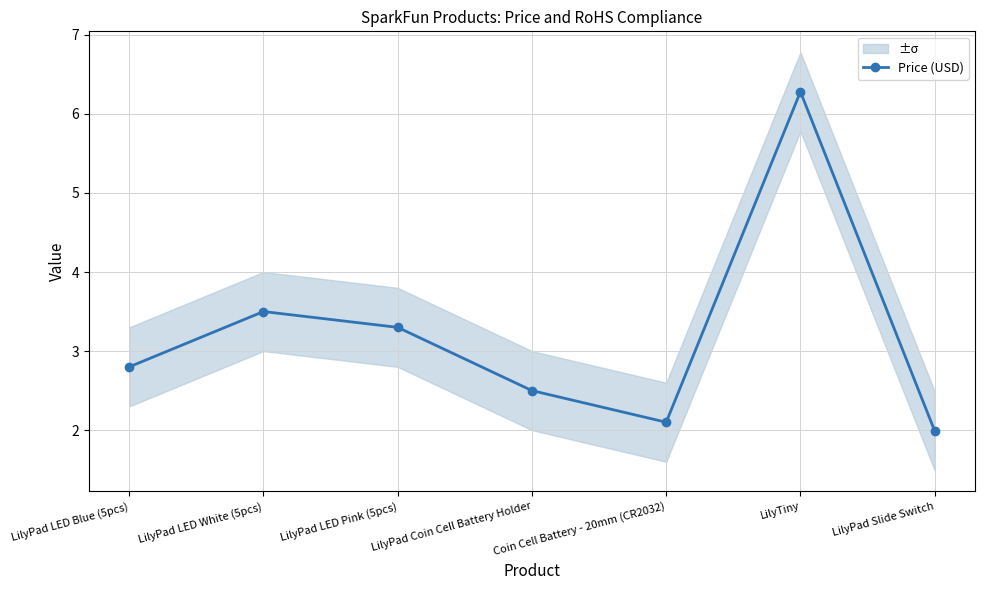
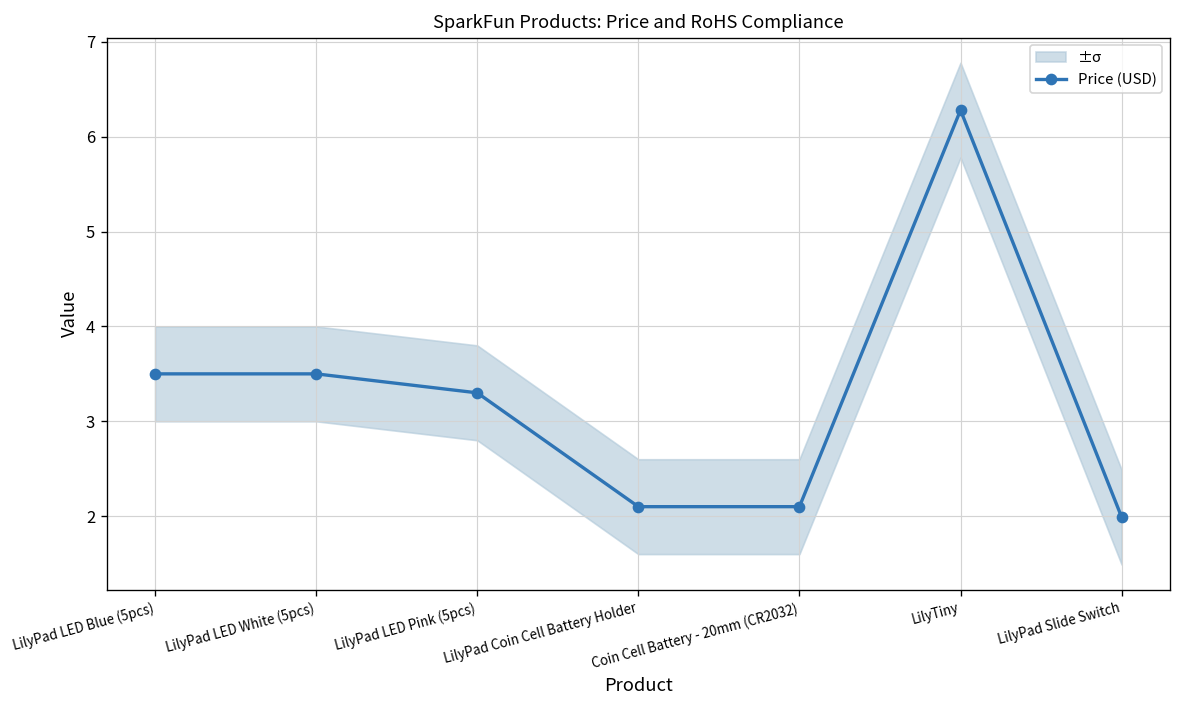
  {
    "Price (USD)": {
-     "LilyPad LED Blue (5pcs)": 2.8,
+     "LilyPad LED Blue (5pcs)": 3.5,
      "LilyPad LED White (5pcs)": 3.5,
      "LilyPad LED Pink (5pcs)": 3.3,
-     "LilyPad Coin Cell Battery Holder": 2.5,
+     "LilyPad Coin Cell Battery Holder": 2.1,
      "Coin Cell Battery - 20mm (CR2032)": 2.1,
      "LilyTiny": 6.3,
      "LilyPad Slide Switch": 2.0
    }
  }
